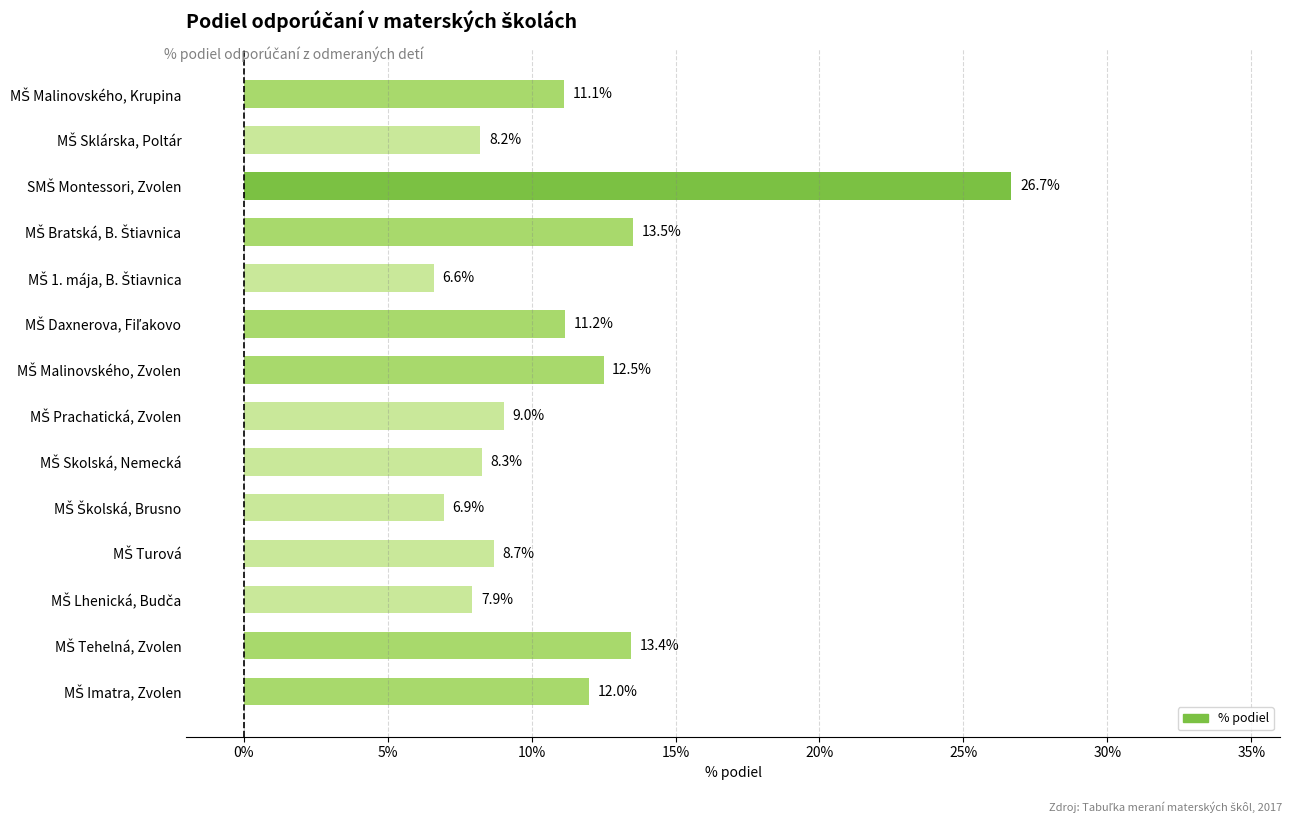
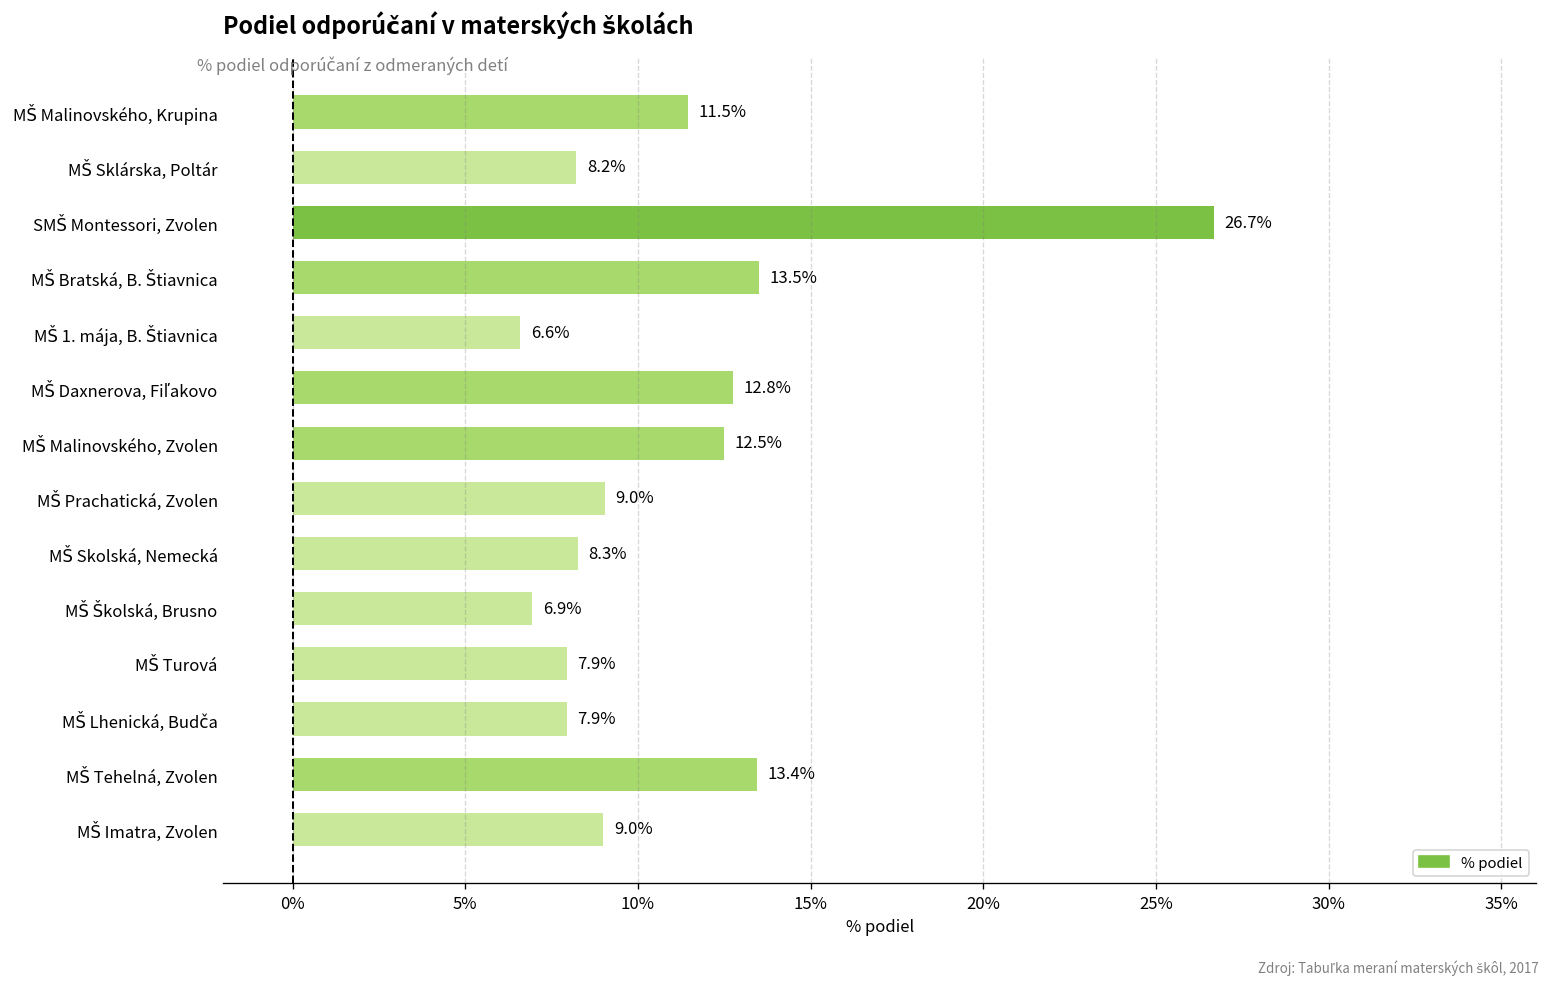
  {
-   "MŠ Malinovského, Krupina": "11.1%",
+   "MŠ Malinovského, Krupina": "11.5%",
    "MŠ Sklárska, Poltár": "8.2%",
    "SMŠ Montessori, Zvolen": "26.7%",
    "MŠ Bratská, B. Štiavnica": "13.5%",
    "MŠ 1. mája, B. Štiavnica": "6.6%",
-   "MŠ Daxnerova, Fiľakovo": "11.2%",
+   "MŠ Daxnerova, Fiľakovo": "12.8%",
    "MŠ Malinovského, Zvolen": "12.5%",
    "MŠ Prachatická, Zvolen": "9.0%",
    "MŠ Skolská, Nemecká": "8.3%",
    "MŠ Školská, Brusno": "6.9%",
-   "MŠ Turová": "8.7%",
+   "MŠ Turová": "7.9%",
    "MŠ Lhenická, Budča": "7.9%",
    "MŠ Tehelná, Zvolen": "13.4%",
-   "MŠ Imatra, Zvolen": "12.0%"
+   "MŠ Imatra, Zvolen": "9.0%"
  }
